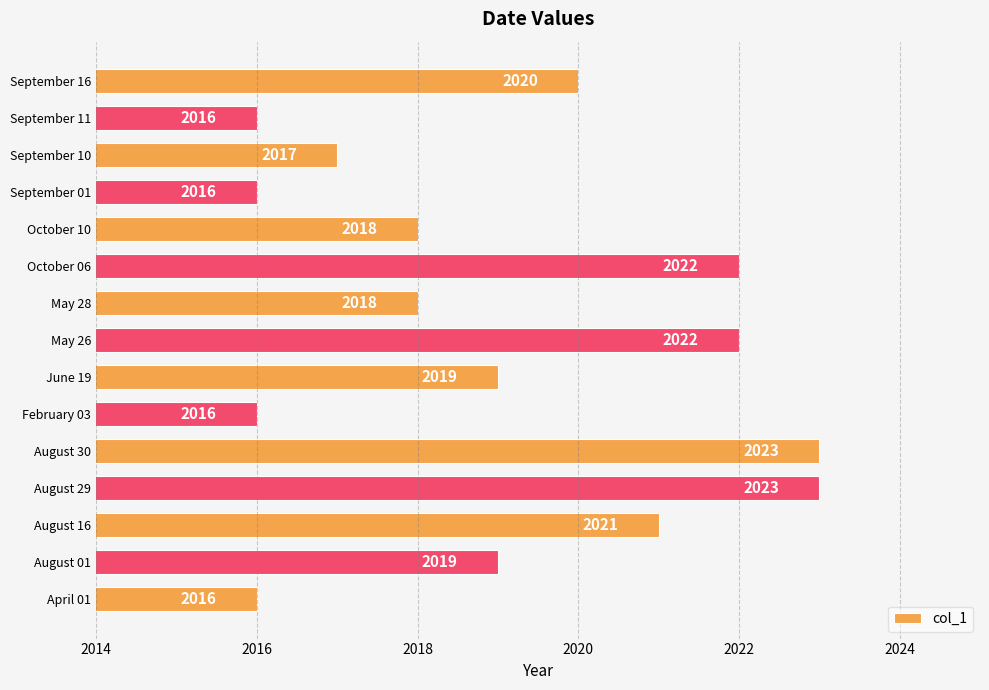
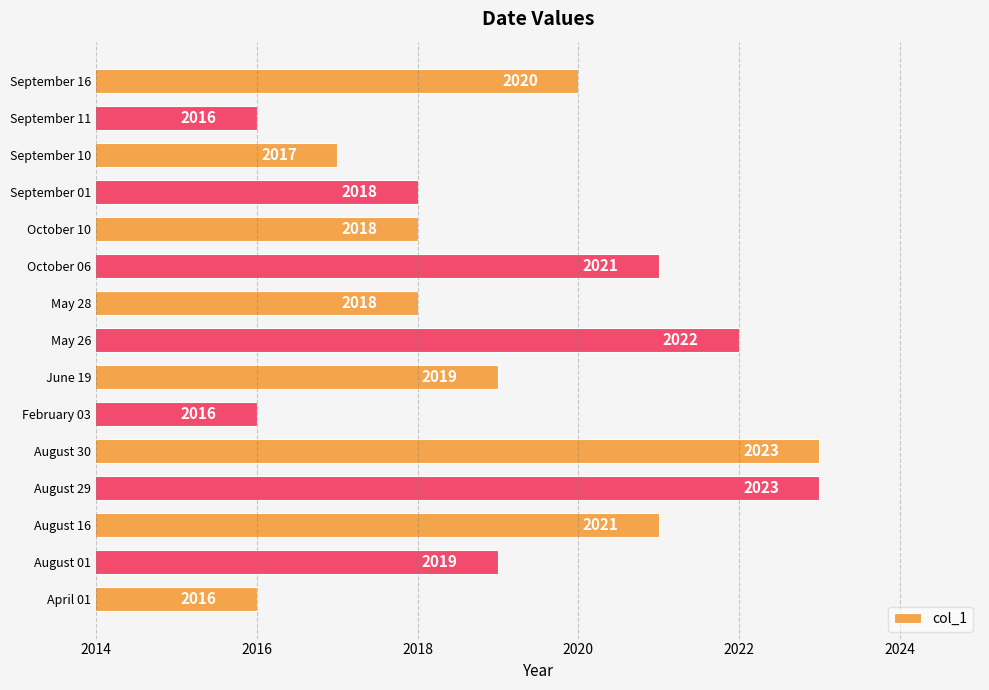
  {
    "September 16": 2020,
    "September 11": 2016,
    "September 10": 2017,
-   "September 01": 2016,
+   "September 01": 2018,
    "October 10": 2018,
-   "October 06": 2022,
+   "October 06": 2021,
    "May 28": 2018,
    "May 26": 2022,
    "June 19": 2019,
    "February 03": 2016,
    "August 30": 2023,
    "August 29": 2023,
    "August 16": 2021,
    "August 01": 2019,
    "April 01": 2016
  }
